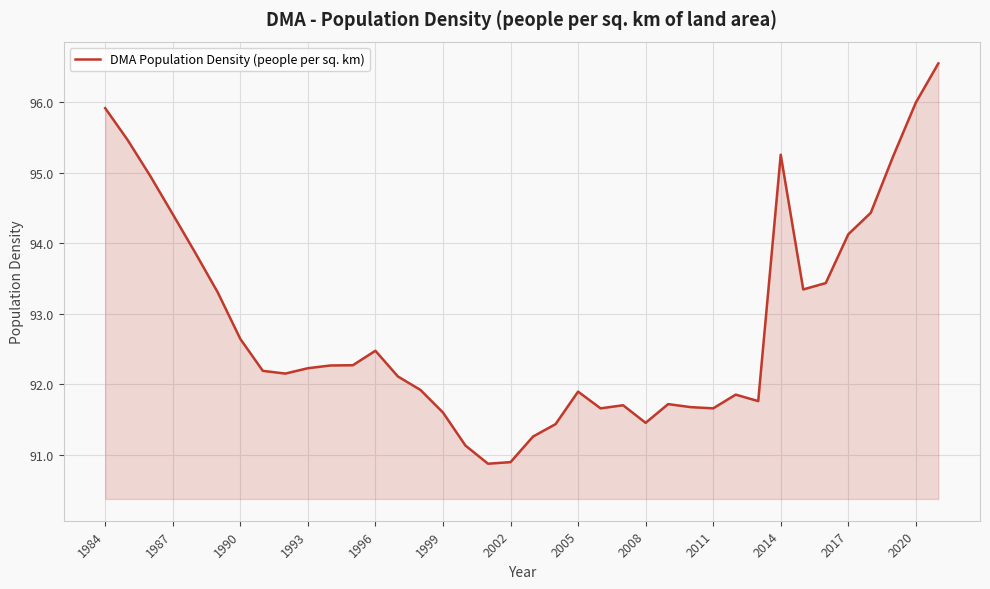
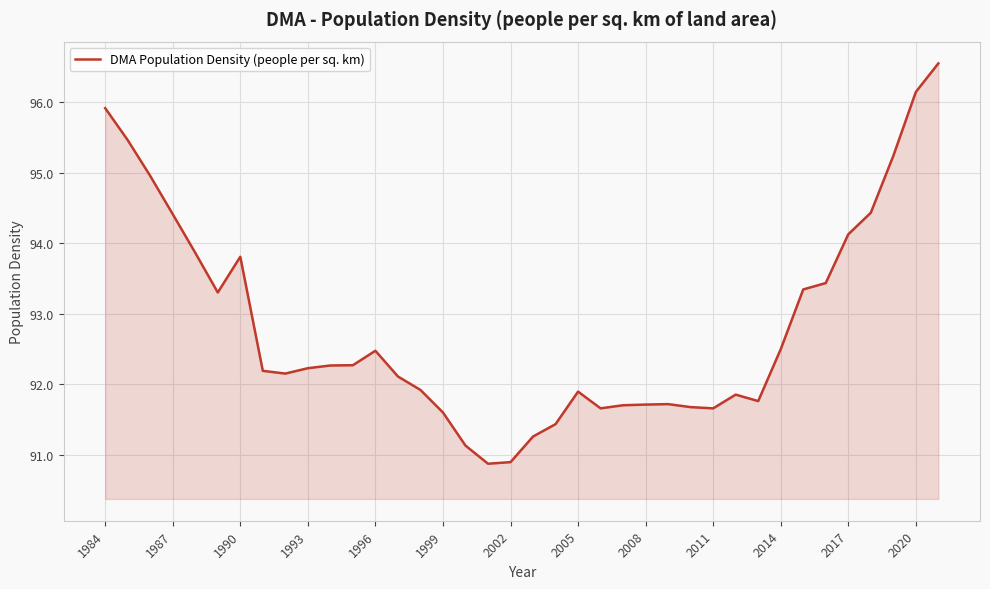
  {
    "1984": 95.9,
    "1987": 94.4,
-   "1990": 92.6,
+   "1990": 93.8,
    "1993": 92.2,
    "1996": 92.5,
    "1999": 91.6,
    "2002": 90.9,
    "2005": 91.9,
-   "2008": 91.5,
+   "2008": 91.7,
    "2011": 91.7,
-   "2014": 95.3,
+   "2014": 92.5,
    "2017": 94.1,
-   "2020": 96.0
+   "2020": 96.1
  }
